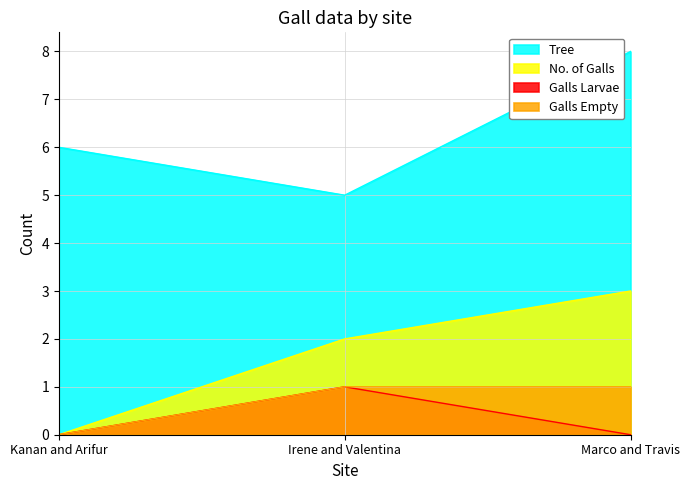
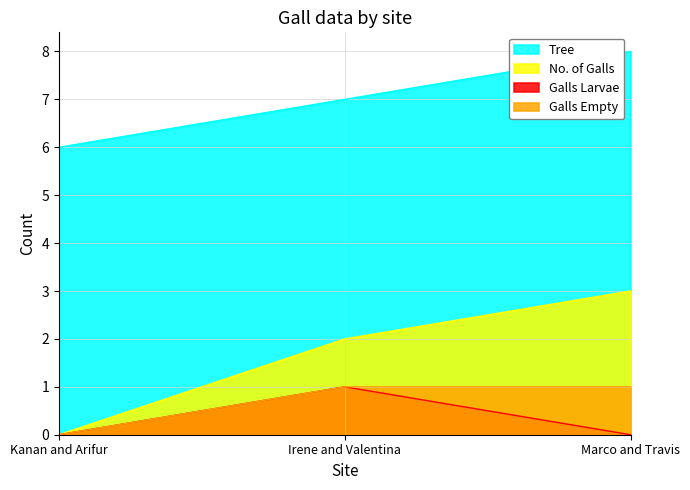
  {
    "Tree": {
      "Kanan and Arifur": 6,
-     "Irene and Valentina": 5,
+     "Irene and Valentina": 7,
      "Marco and Travis": 8
    },
    "No. of Galls": {
      "Irene and Valentina": 2,
      "Marco and Travis": 3
    },
    "Galls Larvae": {
      "Marco and Travis": 0
    },
    "Galls Empty": {
      "Marco and Travis": 1
    }
  }
